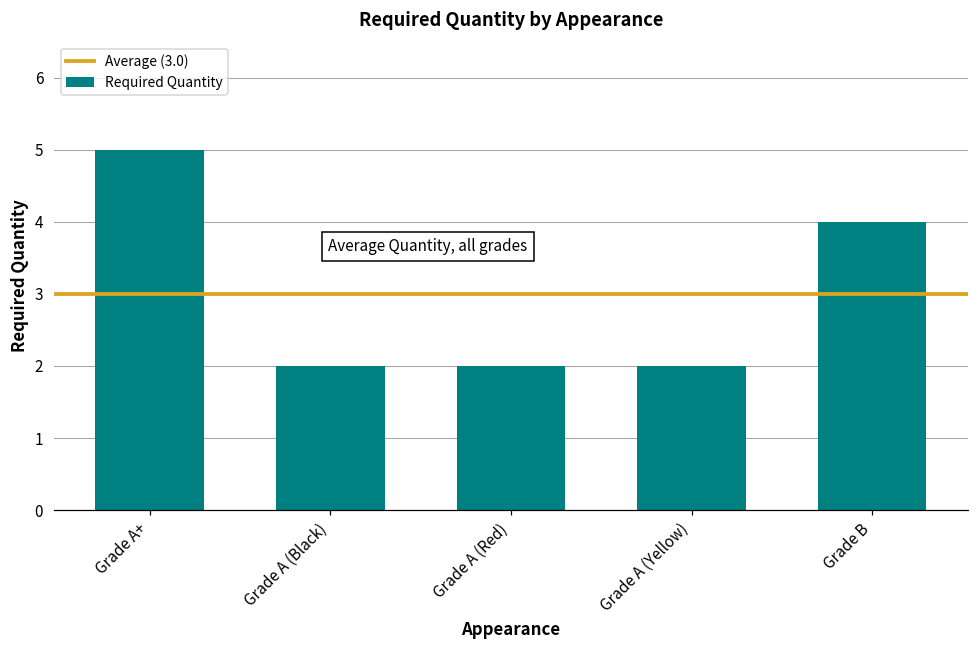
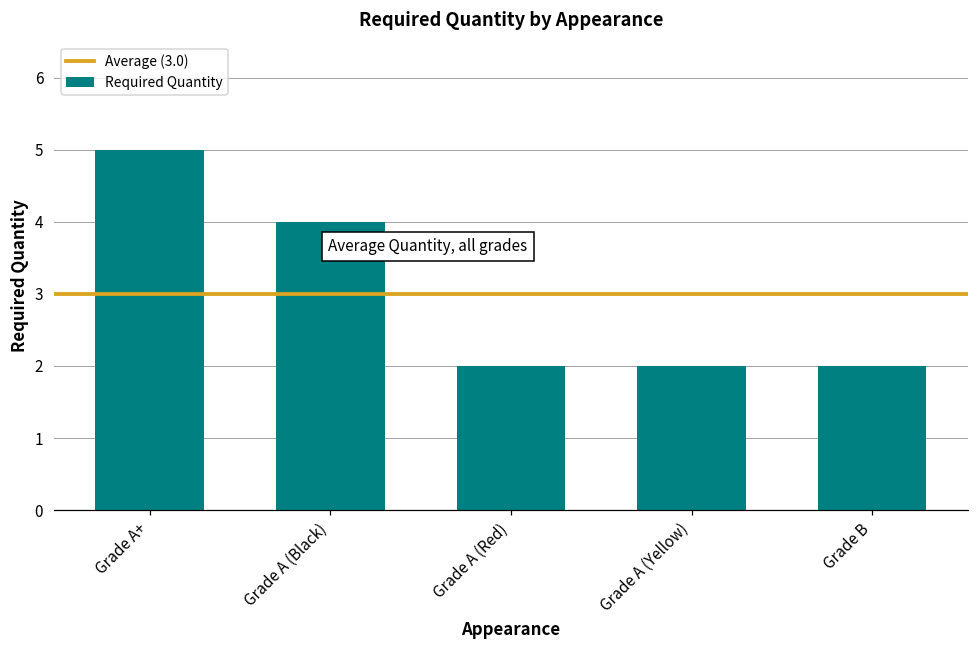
  {
    "Grade A+": 5,
-   "Grade A (Black)": 2,
+   "Grade A (Black)": 4,
    "Grade A (Red)": 2,
    "Grade A (Yellow)": 2,
-   "Grade B": 4
+   "Grade B": 2
  }
